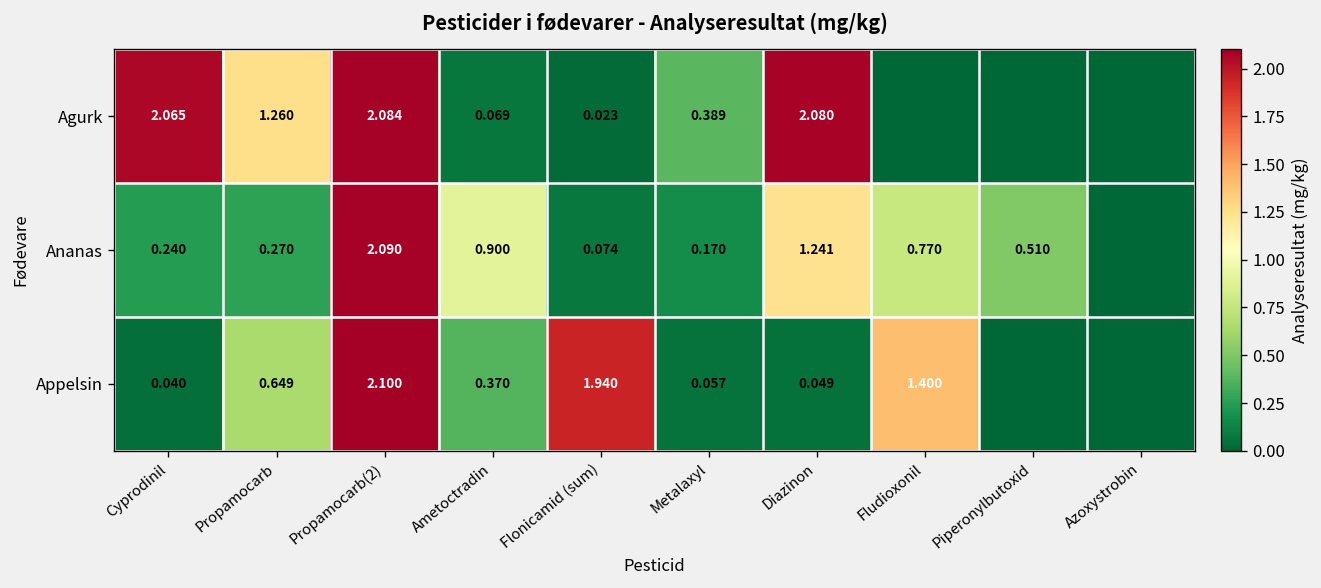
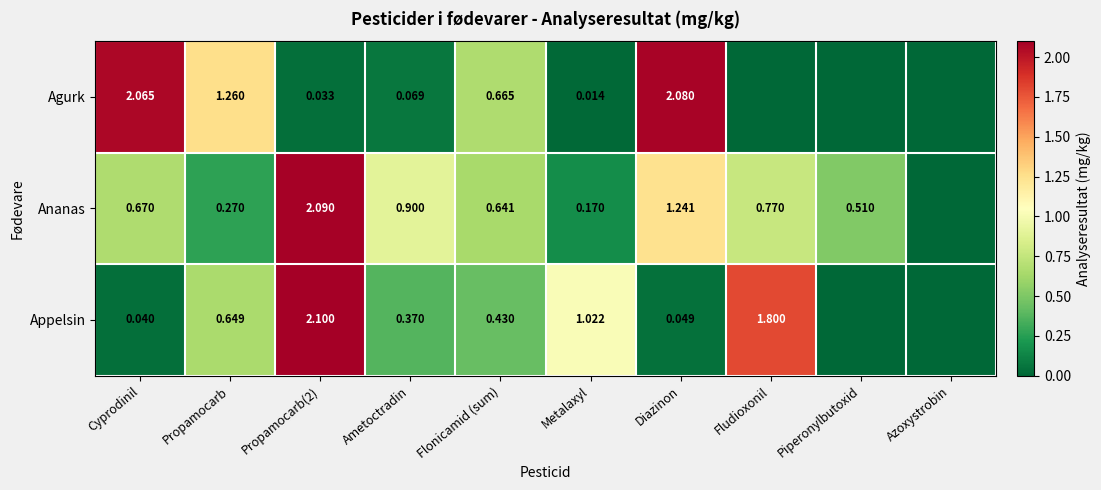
  {
    "Agurk": {
      "Cyprodinil": 2.065,
      "Propamocarb": 1.260,
-     "Propamocarb(2)": 2.084,
+     "Propamocarb(2)": 0.033,
      "Ametoctradin": 0.069,
-     "Flonicamid (sum)": 0.023,
-     "Metalaxyl": 0.389,
+     "Flonicamid (sum)": 0.665,
+     "Metalaxyl": 0.014,
      "Diazinon": 2.080
    },
    "Ananas": {
-     "Cyprodinil": 0.240,
+     "Cyprodinil": 0.670,
      "Propamocarb": 0.270,
      "Propamocarb(2)": 2.090,
      "Ametoctradin": 0.900,
-     "Flonicamid (sum)": 0.074,
+     "Flonicamid (sum)": 0.641,
      "Metalaxyl": 0.170,
      "Diazinon": 1.241,
      "Fludioxonil": 0.770,
      "Piperonylbutoxid": 0.510
    },
    "Appelsin": {
      "Cyprodinil": 0.040,
      "Propamocarb": 0.649,
      "Propamocarb(2)": 2.100,
      "Ametoctradin": 0.370,
-     "Flonicamid (sum)": 1.940,
-     "Metalaxyl": 0.057,
+     "Flonicamid (sum)": 0.430,
+     "Metalaxyl": 1.022,
      "Diazinon": 0.049,
-     "Fludioxonil": 1.400
+     "Fludioxonil": 1.800
    }
  }
